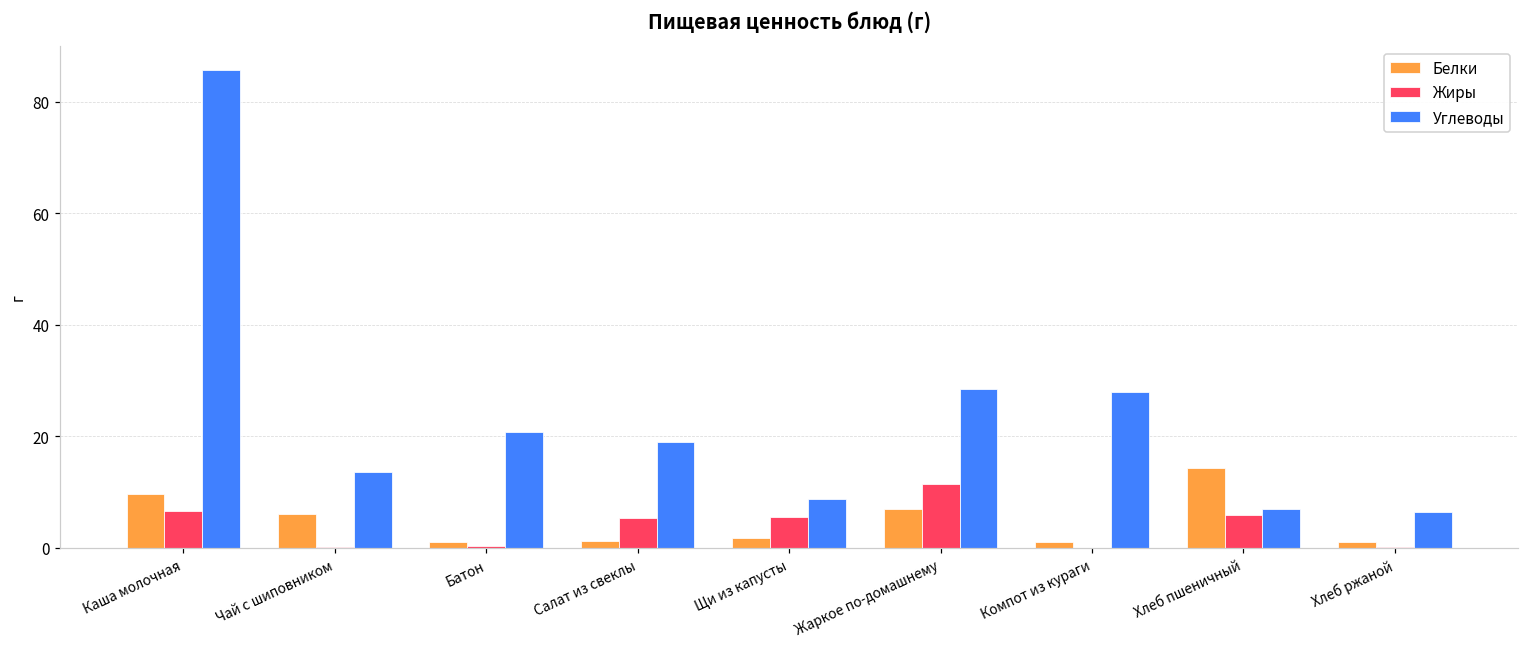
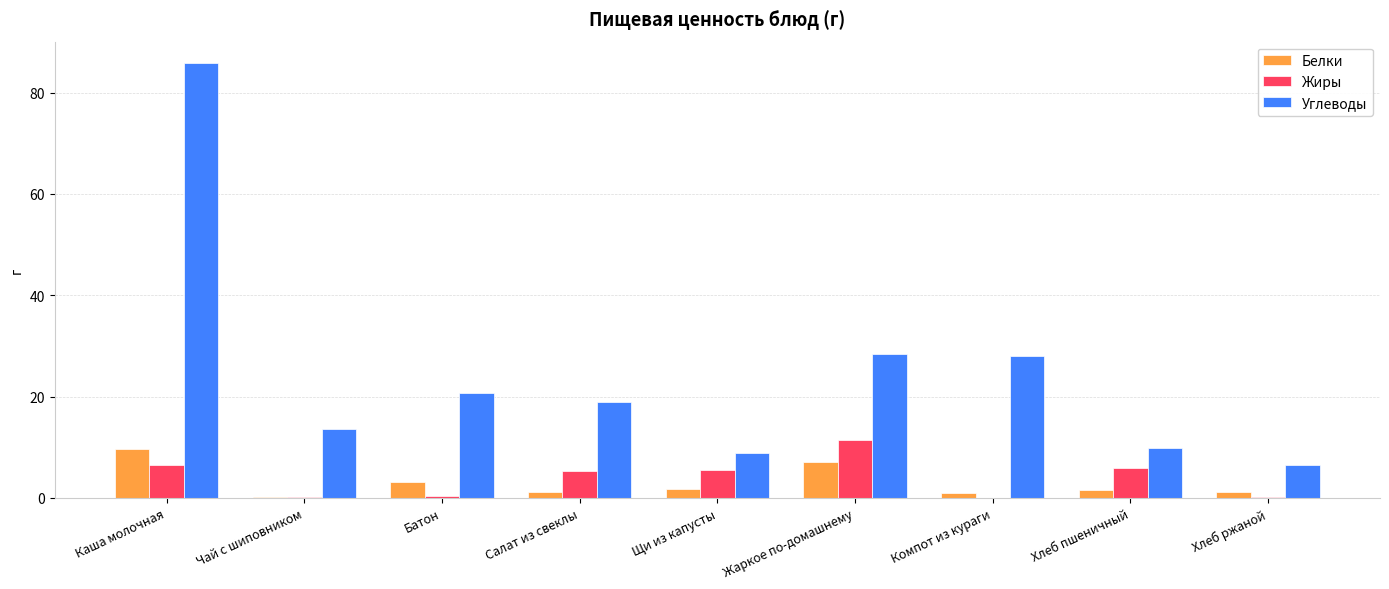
  {
    "Белки": {
      "Каша молочная": 10,
-     "Чай с шиповником": 6,
-     "Батон": 1,
+     "Чай с шиповником": 0,
+     "Батон": 3,
      "Салат из свеклы": 1,
      "Щи из капусты": 2,
      "Жаркое по-домашнему": 7,
      "Компот из кураги": 1,
-     "Хлеб пшеничный": 14,
+     "Хлеб пшеничный": 2,
      "Хлеб ржаной": 1
    },
    "Жиры": {
      "Каша молочная": 7,
      "Салат из свеклы": 5,
      "Щи из капусты": 6,
      "Жаркое по-домашнему": 11,
      "Хлеб пшеничный": 6
    },
    "Углеводы": {
      "Каша молочная": 86,
      "Чай с шиповником": 14,
      "Батон": 21,
      "Салат из свеклы": 19,
      "Щи из капусты": 9,
      "Жаркое по-домашнему": 28,
      "Компот из кураги": 28,
-     "Хлеб пшеничный": 7,
+     "Хлеб пшеничный": 10,
      "Хлеб ржаной": 6
    }
  }
